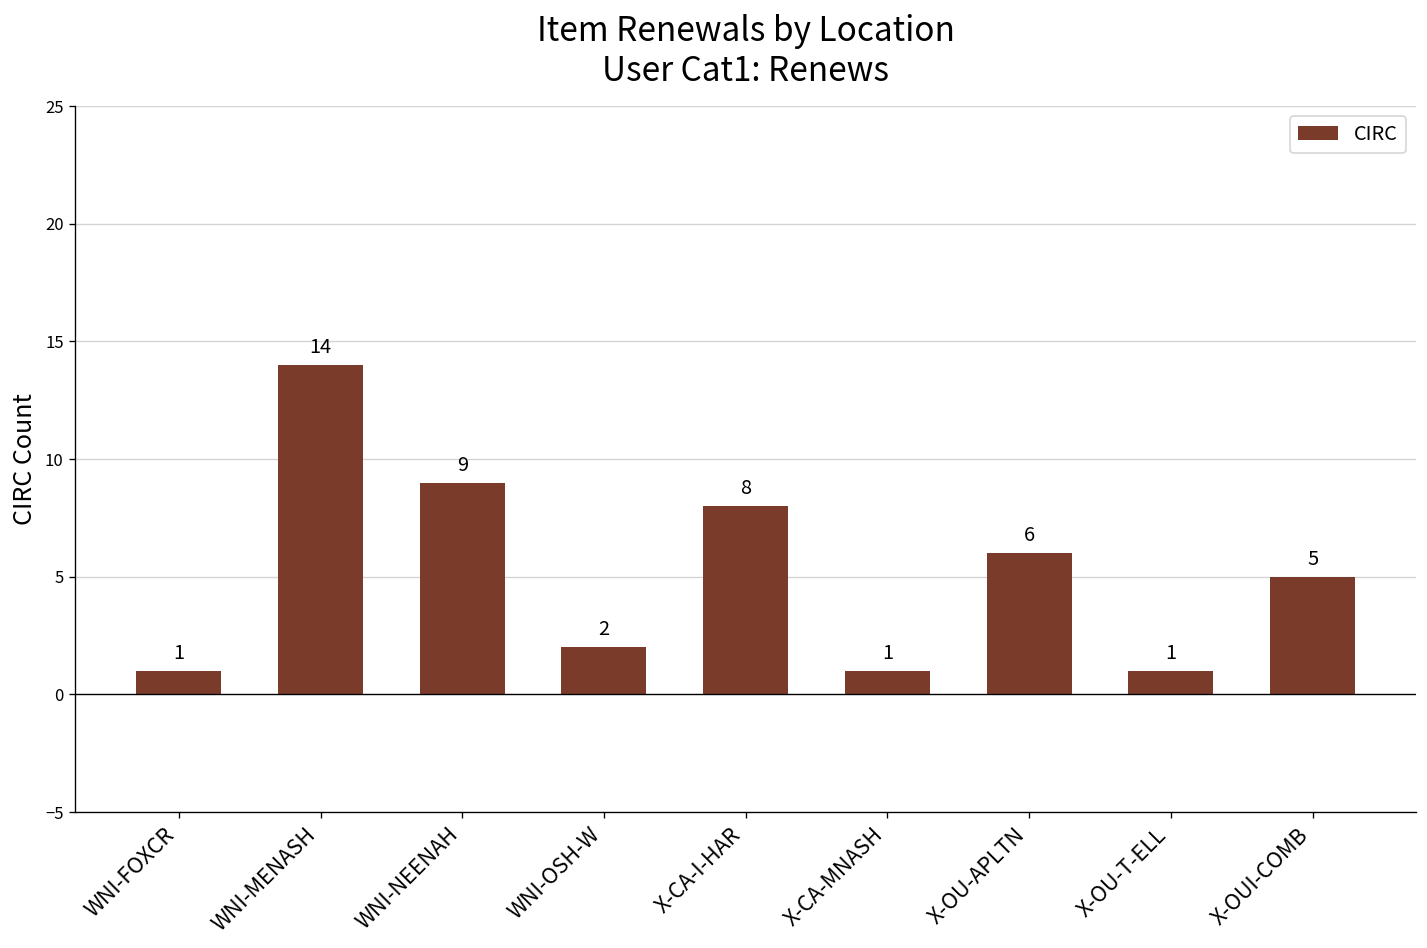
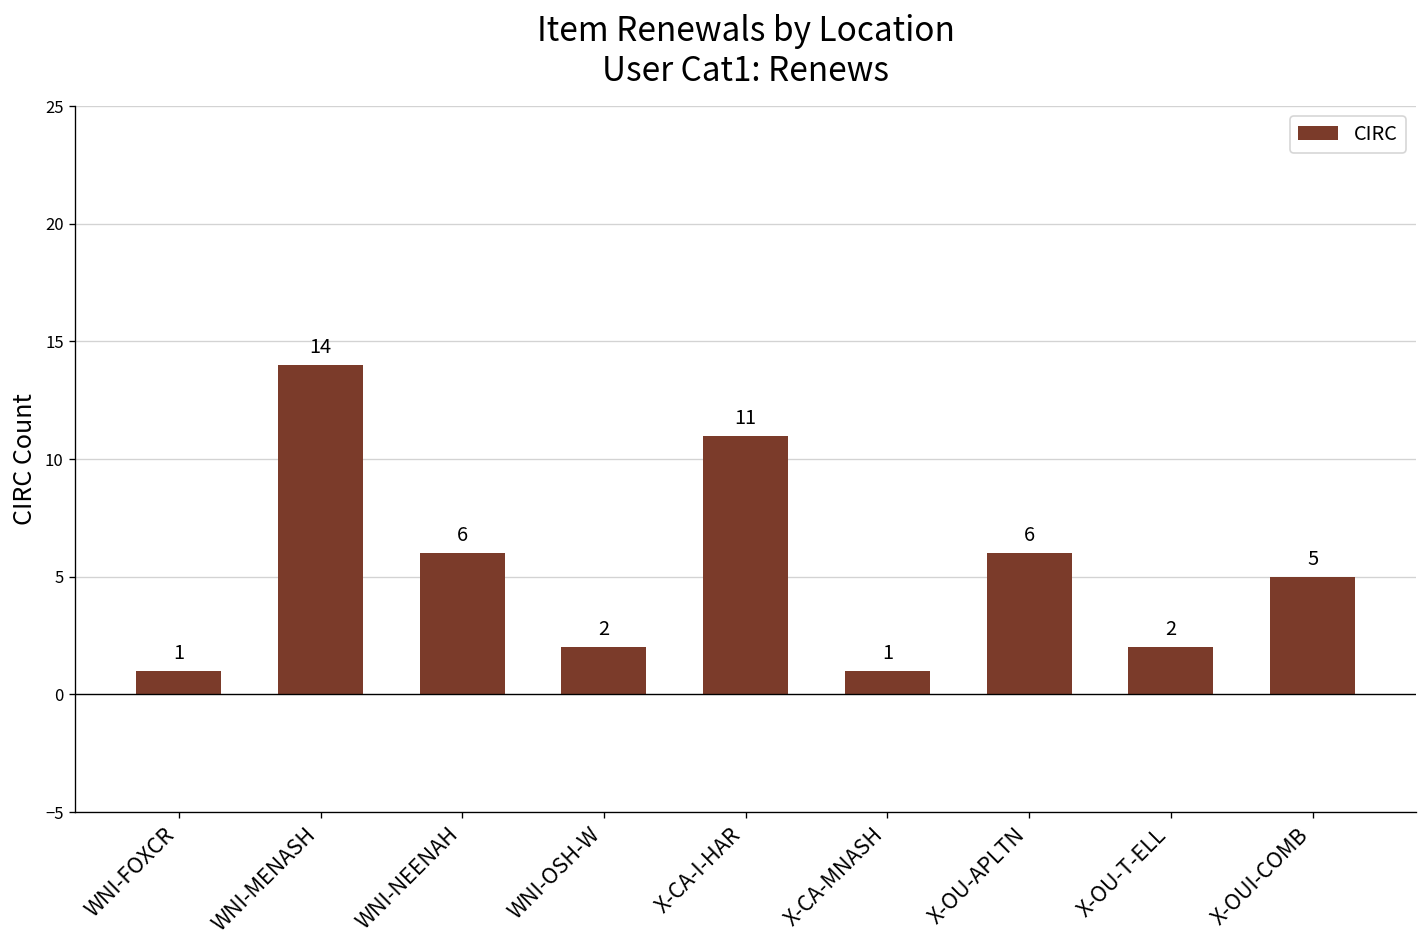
  {
    "WNI-FOXCR": 1,
    "WNI-MENASH": 14,
-   "WNI-NEENAH": 9,
+   "WNI-NEENAH": 6,
    "WNI-OSH-W": 2,
-   "X-CA-I-HAR": 8,
+   "X-CA-I-HAR": 11,
    "X-CA-MNASH": 1,
    "X-OU-APLTN": 6,
-   "X-OU-T-ELL": 1,
+   "X-OU-T-ELL": 2,
    "X-OUI-COMB": 5
  }
